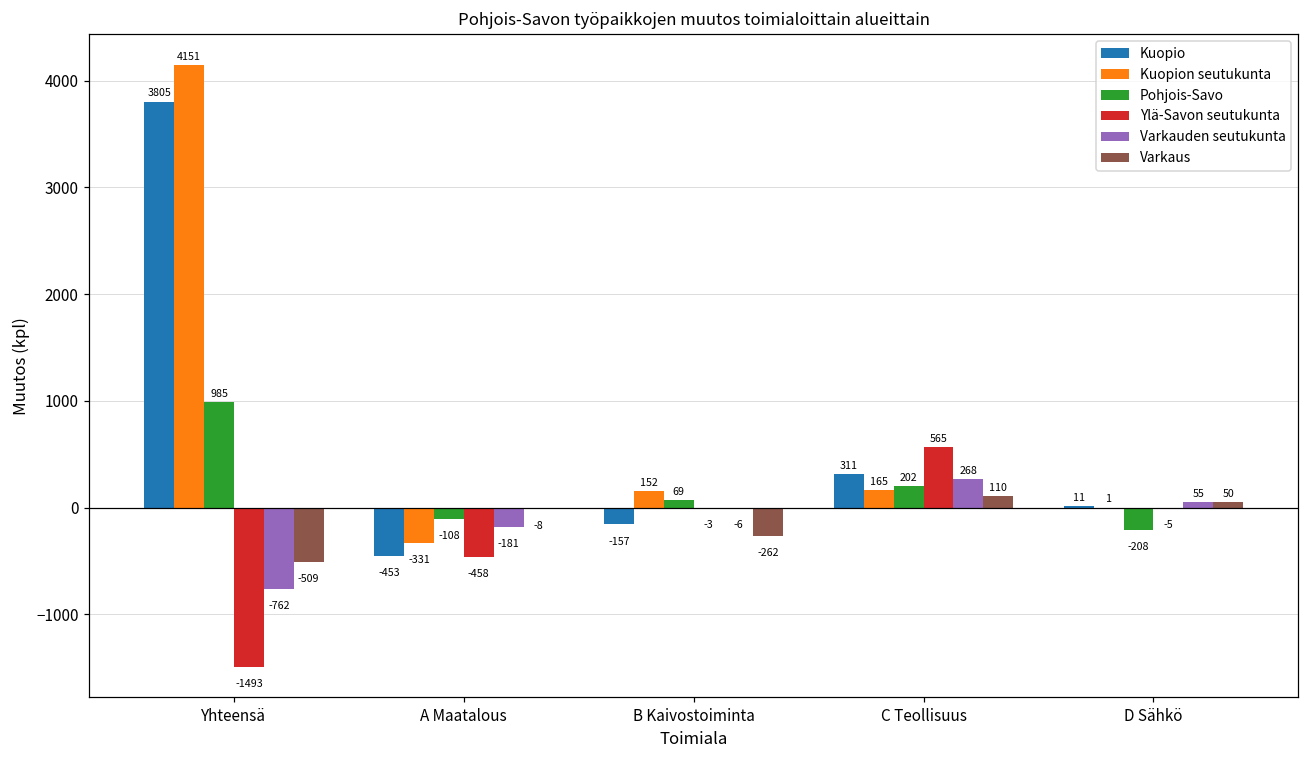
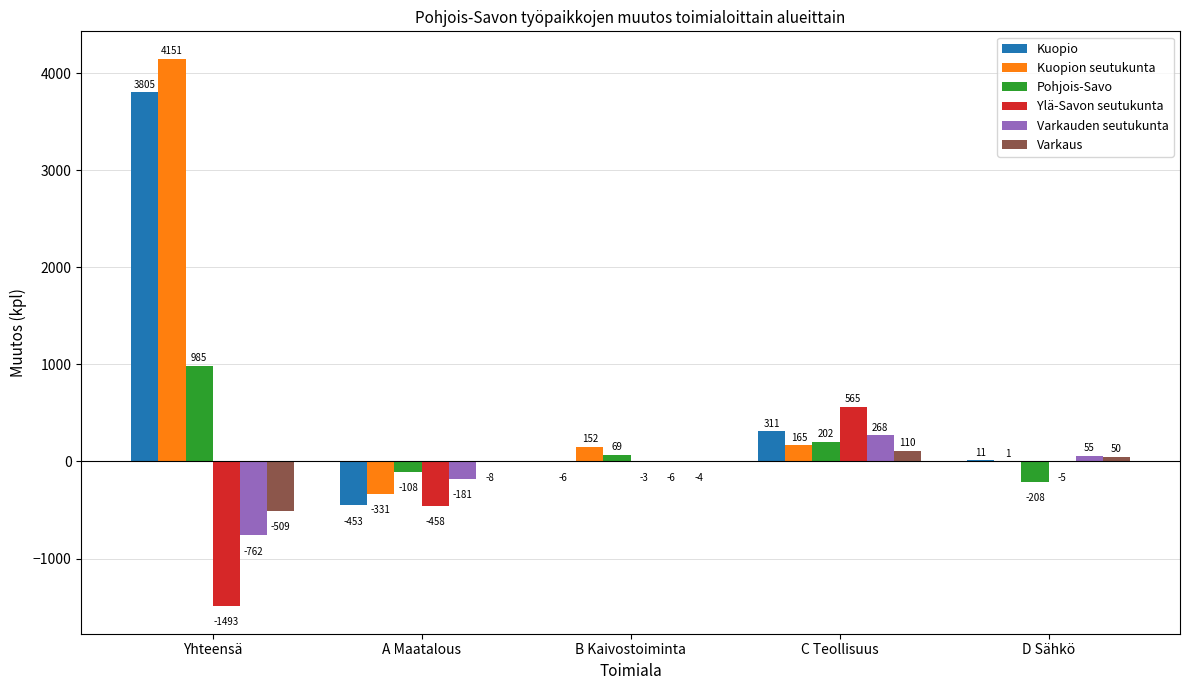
  {
    "Kuopio": {
      "Yhteensä": 3805,
      "A Maatalous": -453,
-     "B Kaivostoiminta": -157,
+     "B Kaivostoiminta": -6,
      "C Teollisuus": 311,
      "D Sähkö": 11
    },
    "Kuopion seutukunta": {
      "Yhteensä": 4151,
      "A Maatalous": -331,
      "B Kaivostoiminta": 152,
      "C Teollisuus": 165,
      "D Sähkö": 1
    },
    "Pohjois-Savo": {
      "Yhteensä": 985,
      "A Maatalous": -108,
      "B Kaivostoiminta": 69,
      "C Teollisuus": 202,
      "D Sähkö": -208
    },
    "Ylä-Savon seutukunta": {
      "Yhteensä": -1493,
      "A Maatalous": -458,
      "B Kaivostoiminta": -3,
      "C Teollisuus": 565,
      "D Sähkö": -5
    },
    "Varkauden seutukunta": {
      "Yhteensä": -762,
      "A Maatalous": -181,
      "B Kaivostoiminta": -6,
      "C Teollisuus": 268,
      "D Sähkö": 55
    },
    "Varkaus": {
      "Yhteensä": -509,
      "A Maatalous": -8,
-     "B Kaivostoiminta": -262,
+     "B Kaivostoiminta": -4,
      "C Teollisuus": 110,
      "D Sähkö": 50
    }
  }
